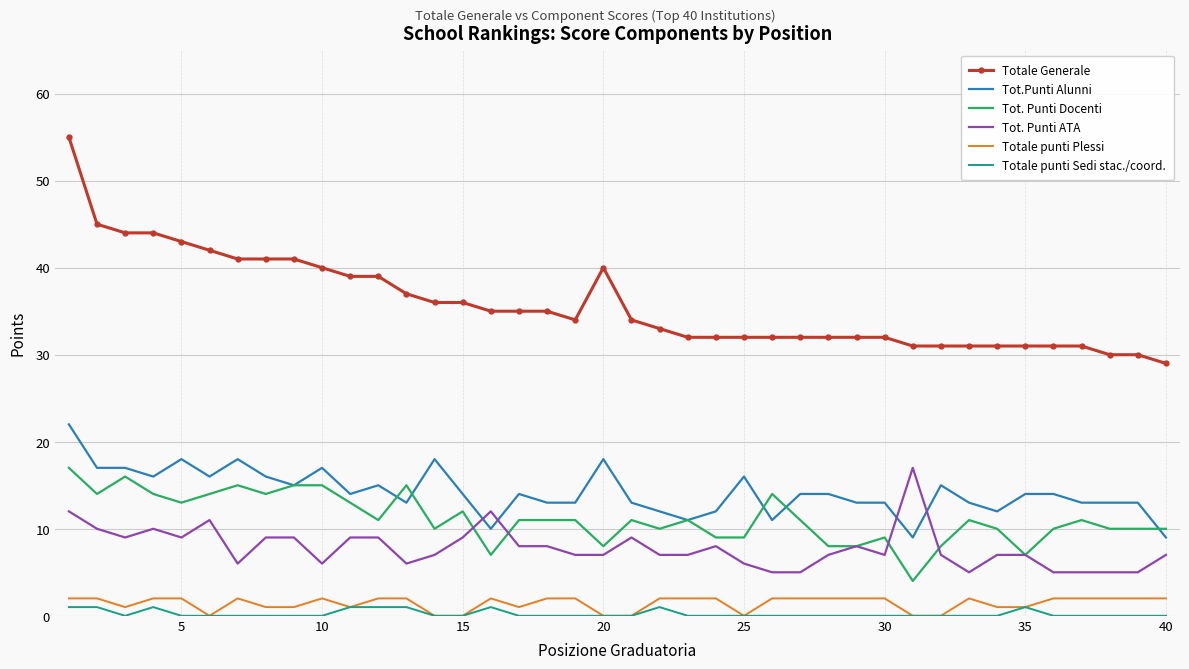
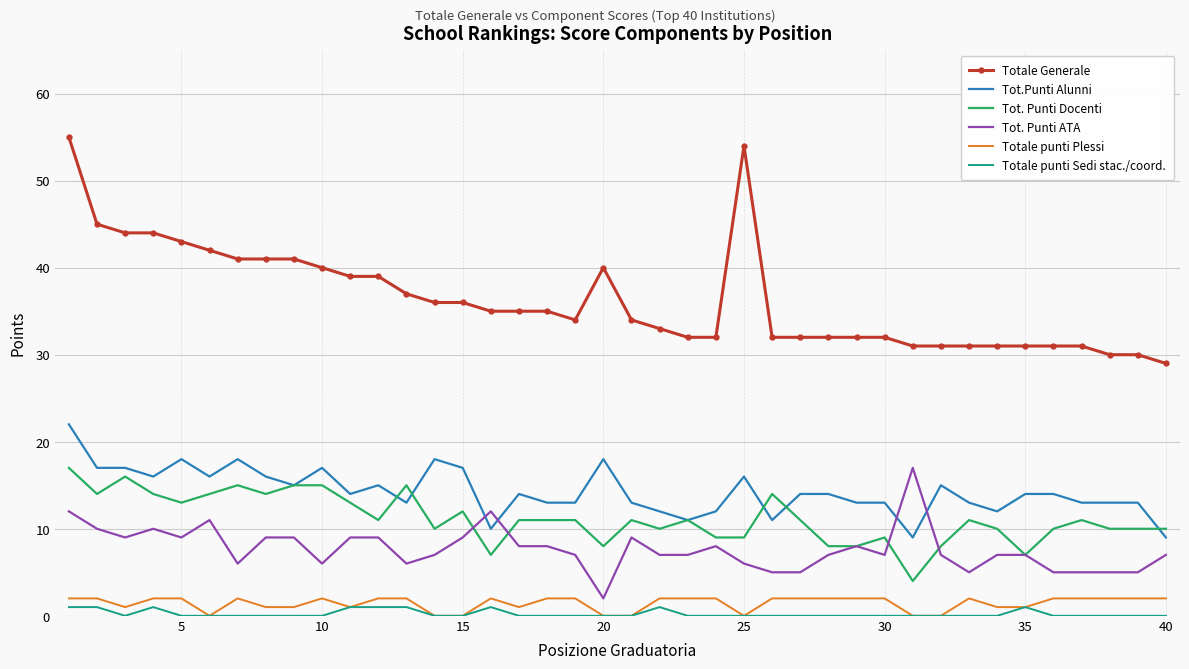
  {
    "Totale Generale": {
      "5": 43,
      "10": 40,
      "15": 36,
      "20": 40,
-     "25": 32,
+     "25": 54,
      "30": 32,
      "35": 31,
      "40": 29
    },
    "Tot.Punti Alunni": {
      "5": 18,
      "10": 17,
-     "15": 14,
+     "15": 17,
      "20": 18,
      "25": 16,
      "30": 13,
      "35": 14,
      "40": 9
    },
    "Tot. Punti ATA": {
      "5": 9,
      "10": 6,
      "15": 9,
-     "20": 7,
+     "20": 2,
      "25": 6,
      "30": 7,
      "40": 7
    },
    "Totale punti Plessi": {
      "5": 2,
      "10": 2,
      "30": 2,
      "40": 2
    }
  }
